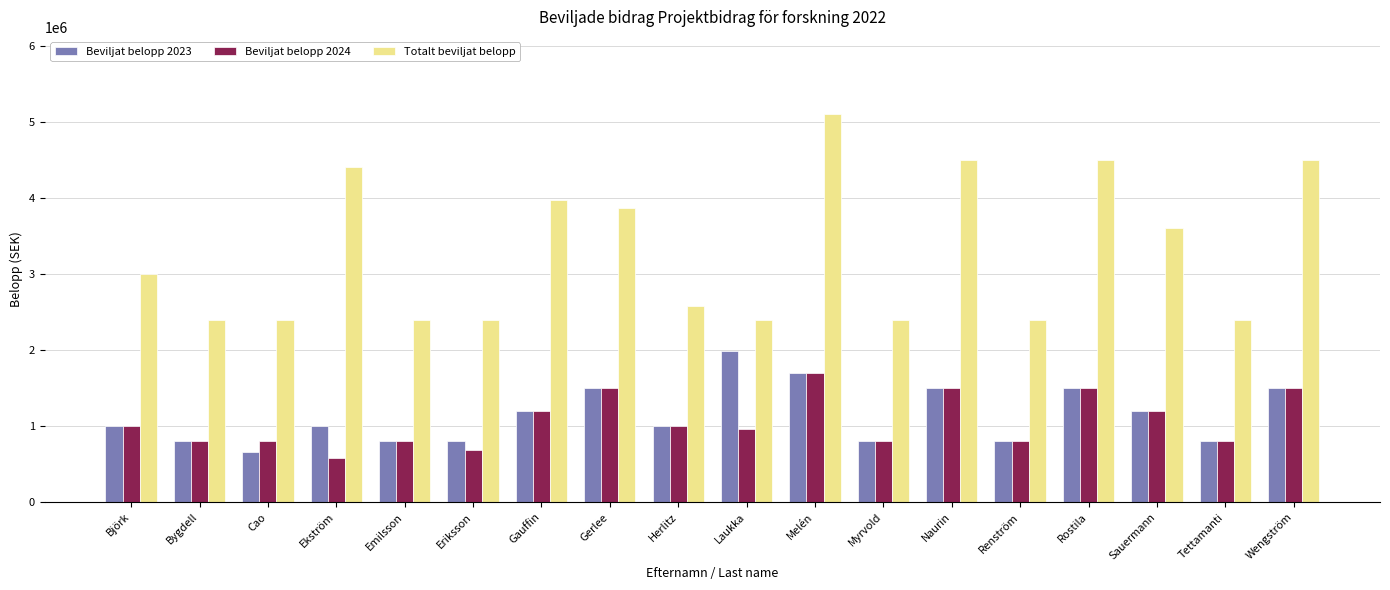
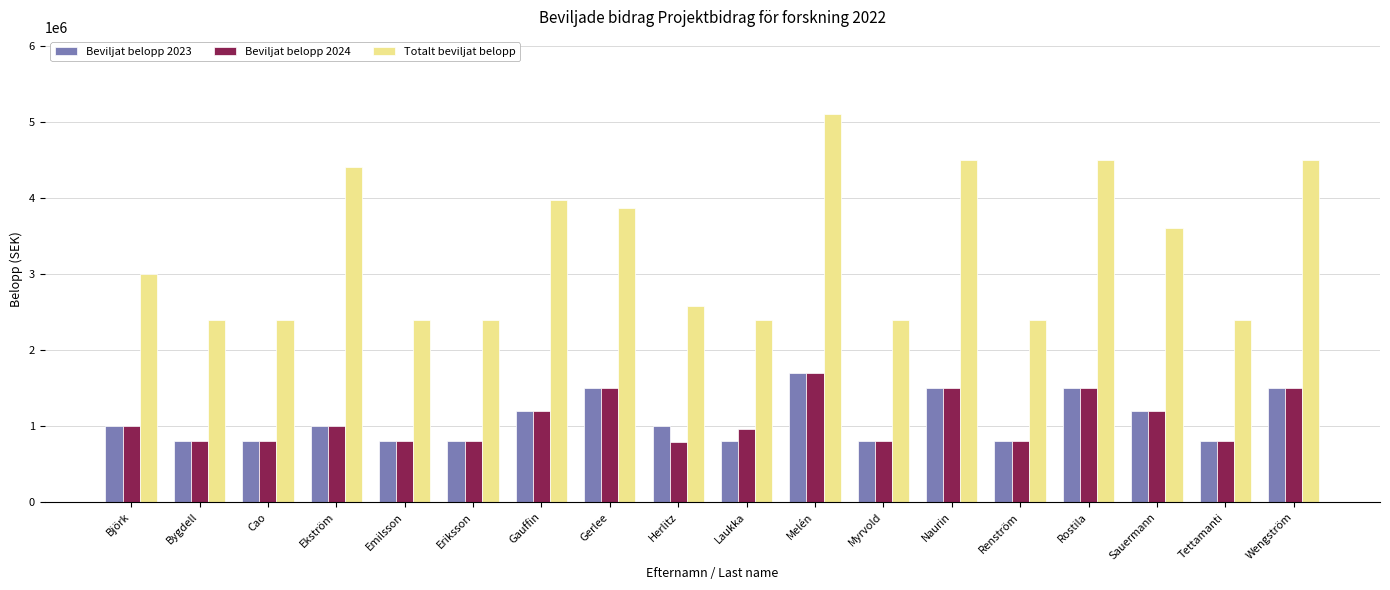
  {
    "Beviljat belopp 2023": {
      "Björk": 1000000,
      "Bygdell": 800000,
-     "Cao": 700000,
+     "Cao": 800000,
      "Ekström": 1000000,
      "Emilsson": 800000,
      "Eriksson": 800000,
      "Gauffin": 1200000,
      "Gerlee": 1500000,
      "Herlitz": 1000000,
-     "Laukka": 2000000,
+     "Laukka": 800000,
      "Melén": 1700000,
      "Myrvold": 800000,
      "Naurin": 1500000,
      "Renström": 800000,
      "Rostila": 1500000,
      "Sauermann": 1200000,
      "Tettamanti": 800000,
      "Wengström": 1500000
    },
    "Beviljat belopp 2024": {
      "Björk": 1000000,
      "Bygdell": 800000,
      "Cao": 800000,
-     "Ekström": 600000,
+     "Ekström": 1000000,
      "Emilsson": 800000,
-     "Eriksson": 700000,
+     "Eriksson": 800000,
      "Gauffin": 1200000,
      "Gerlee": 1500000,
-     "Herlitz": 1000000,
+     "Herlitz": 800000,
      "Laukka": 1000000,
      "Melén": 1700000,
      "Myrvold": 800000,
      "Naurin": 1500000,
      "Renström": 800000,
      "Rostila": 1500000,
      "Sauermann": 1200000,
      "Tettamanti": 800000,
      "Wengström": 1500000
    },
    "Totalt beviljat belopp": {
      "Björk": 3000000,
      "Bygdell": 2400000,
      "Cao": 2400000,
      "Ekström": 4400000,
      "Emilsson": 2400000,
      "Eriksson": 2400000,
      "Gauffin": 4000000,
      "Gerlee": 3900000,
      "Herlitz": 2600000,
      "Laukka": 2400000,
      "Melén": 5100000,
      "Myrvold": 2400000,
      "Naurin": 4500000,
      "Renström": 2400000,
      "Rostila": 4500000,
      "Sauermann": 3600000,
      "Tettamanti": 2400000,
      "Wengström": 4500000
    }
  }
